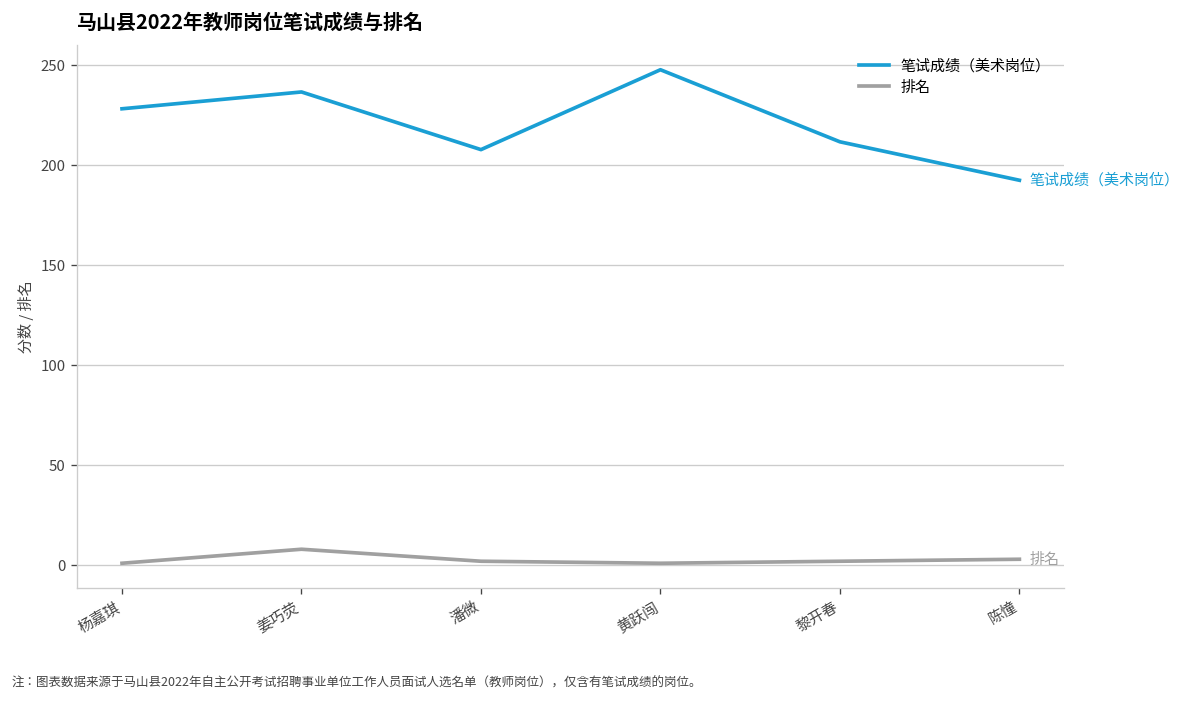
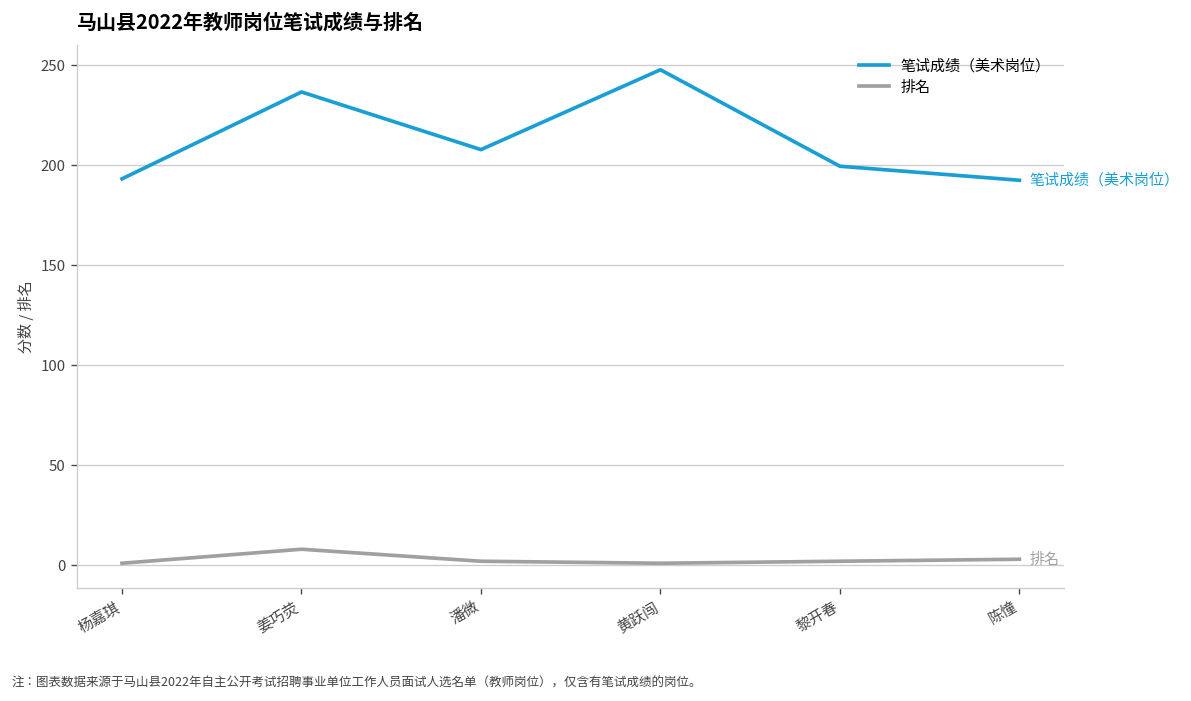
  {
    "笔试成绩（美术岗位）": {
-     "杨嘉琪": 228,
+     "杨嘉琪": 193,
      "姜巧荧": 236,
      "潘微": 208,
      "黄跃闯": 248,
-     "黎开春": 212,
+     "黎开春": 199,
      "陈憧": 192
    },
    "排名": {
      "杨嘉琪": 1,
      "姜巧荧": 8,
      "潘微": 2,
      "黄跃闯": 1,
      "黎开春": 2,
      "陈憧": 3
    }
  }
